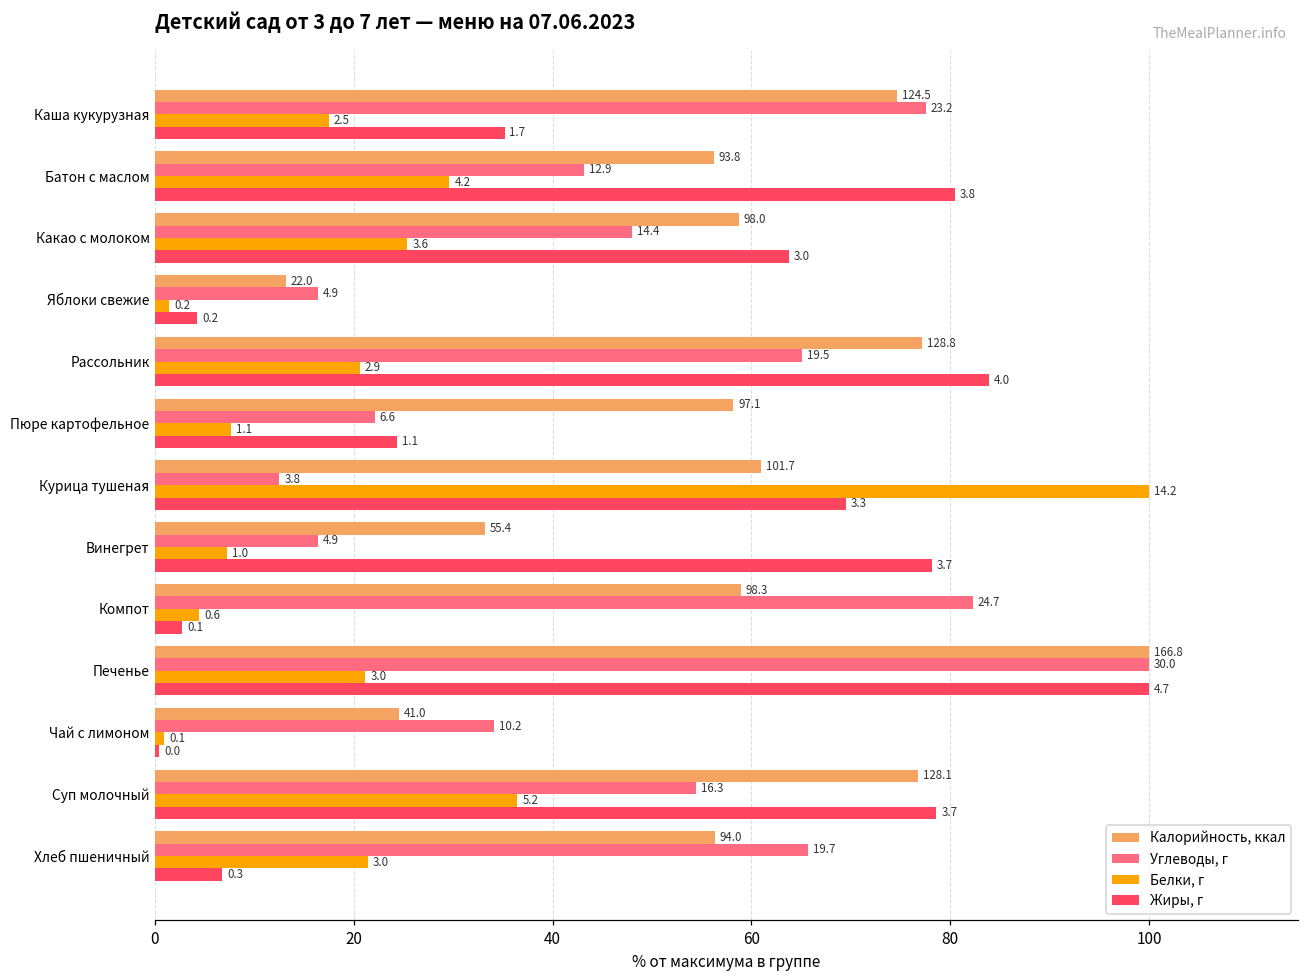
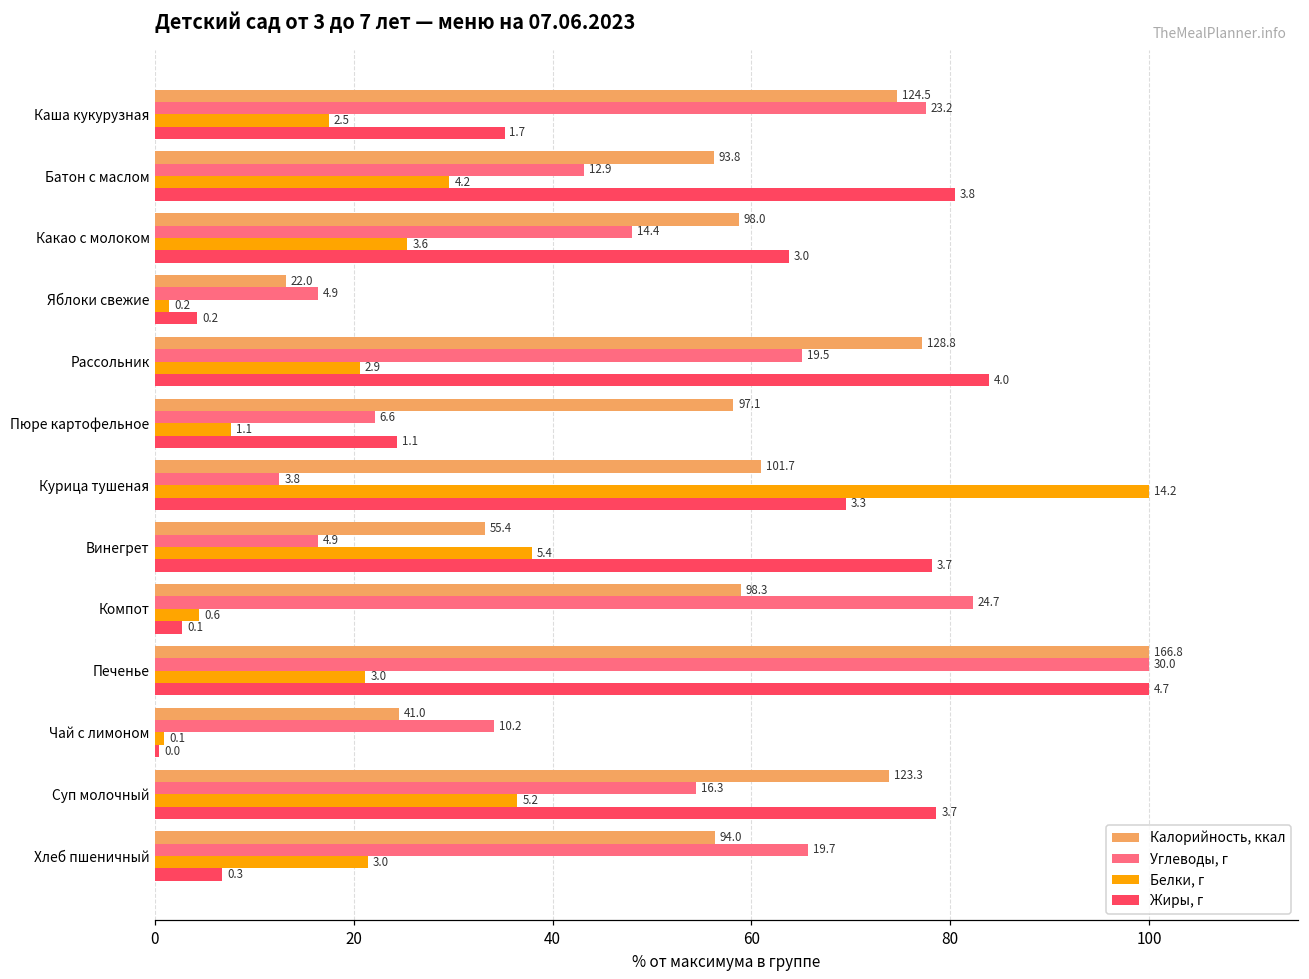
  {
    "Калорийность, ккал": {
-     "Суп молочный": 128.1
+     "Суп молочный": 123.3
    },
    "Белки, г": {
-     "Винегрет": 1.0
+     "Винегрет": 5.4
    }
  }
